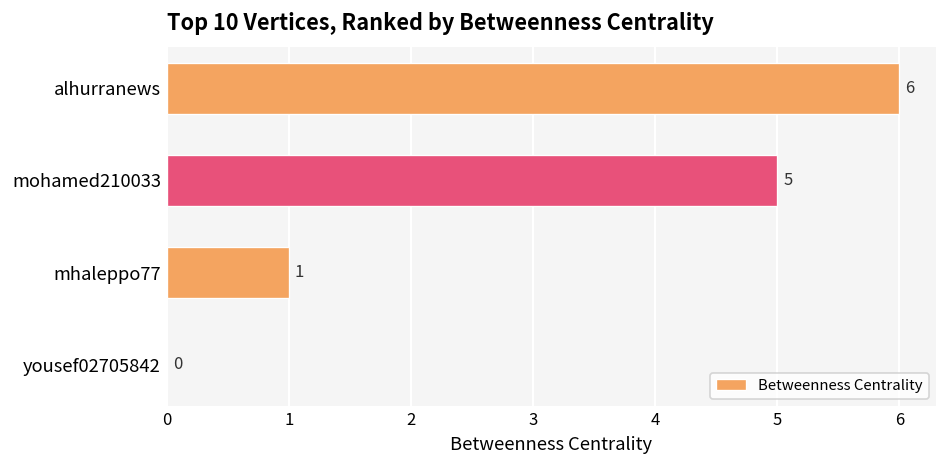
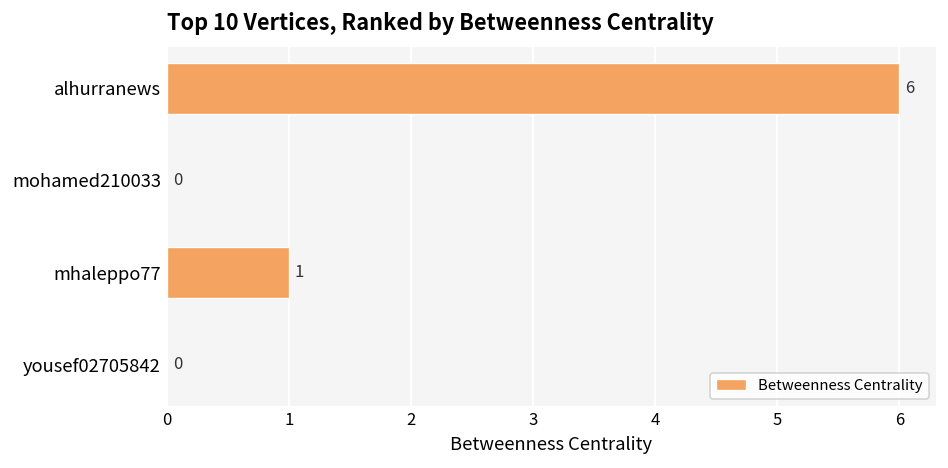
  {
    "alhurranews": 6,
-   "mohamed210033": 5,
+   "mohamed210033": 0,
    "mhaleppo77": 1,
    "yousef02705842": 0
  }
